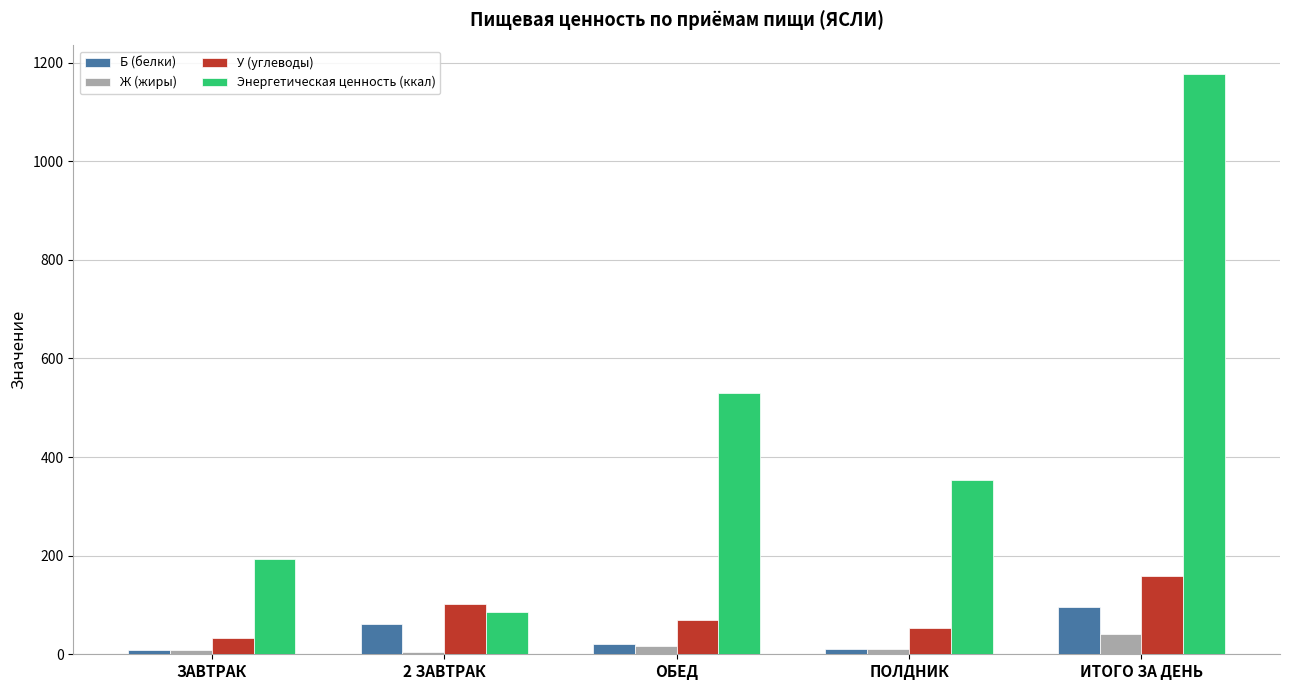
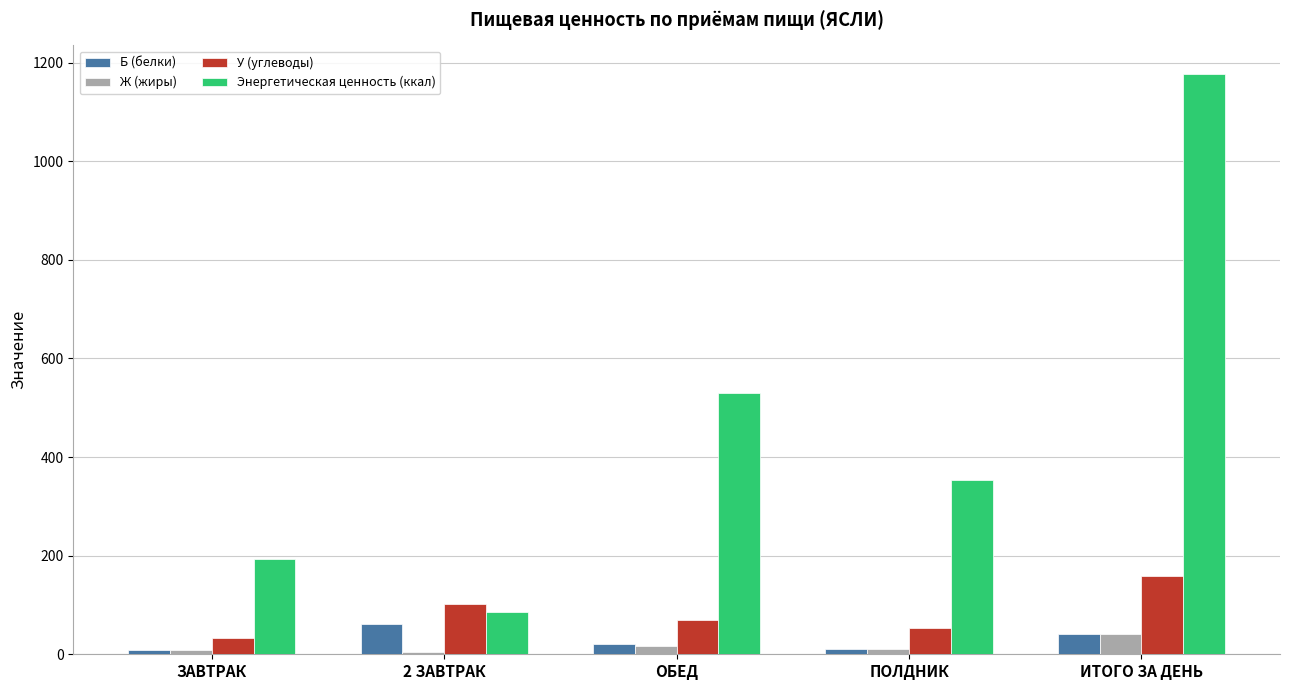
  {
    "Б (белки)": {
      "ЗАВТРАК": 10,
      "2 ЗАВТРАК": 60,
      "ОБЕД": 20,
      "ПОЛДНИК": 10,
-     "ИТОГО ЗА ДЕНЬ": 100
+     "ИТОГО ЗА ДЕНЬ": 40
    },
    "Ж (жиры)": {
      "ЗАВТРАК": 10,
      "ОБЕД": 20,
      "ПОЛДНИК": 10,
      "ИТОГО ЗА ДЕНЬ": 40
    },
    "У (углеводы)": {
      "ЗАВТРАК": 30,
      "2 ЗАВТРАК": 100,
      "ОБЕД": 70,
      "ПОЛДНИК": 50,
      "ИТОГО ЗА ДЕНЬ": 160
    },
    "Энергетическая ценность (ккал)": {
      "ЗАВТРАК": 190,
      "2 ЗАВТРАК": 90,
      "ОБЕД": 530,
      "ПОЛДНИК": 350,
      "ИТОГО ЗА ДЕНЬ": 1180
    }
  }
